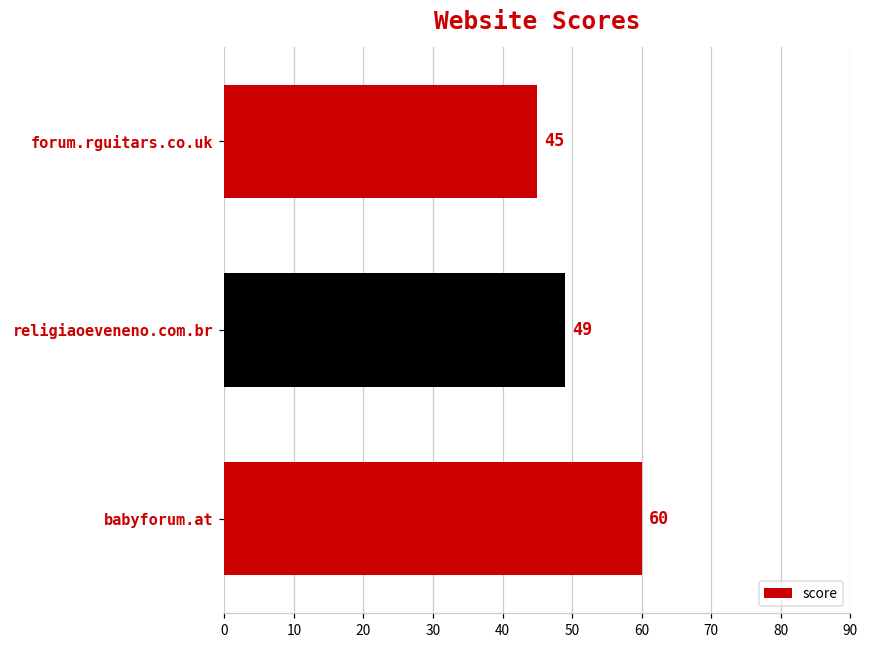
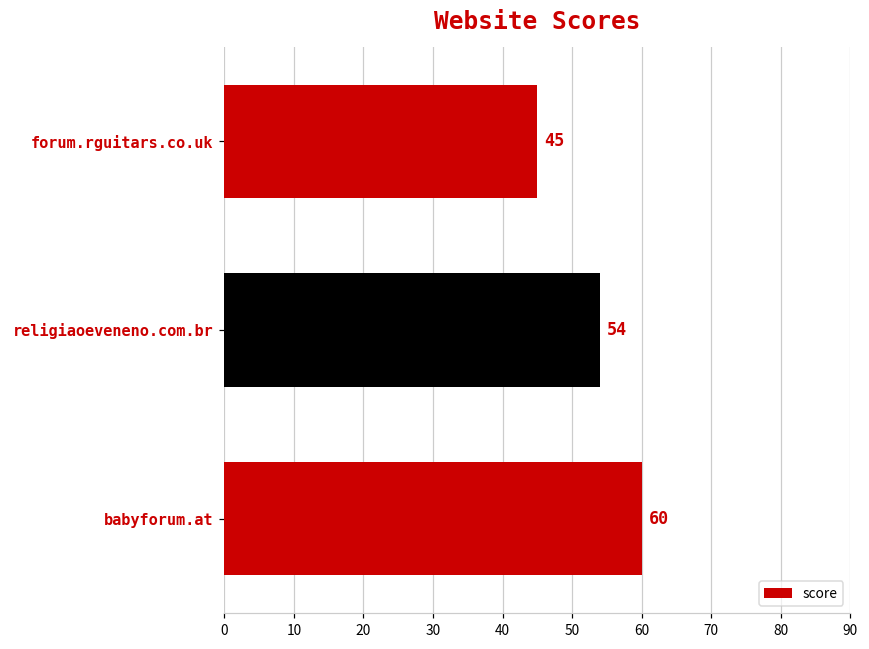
  {
    "forum.rguitars.co.uk": 45,
-   "religiaoeveneno.com.br": 49,
+   "religiaoeveneno.com.br": 54,
    "babyforum.at": 60
  }
